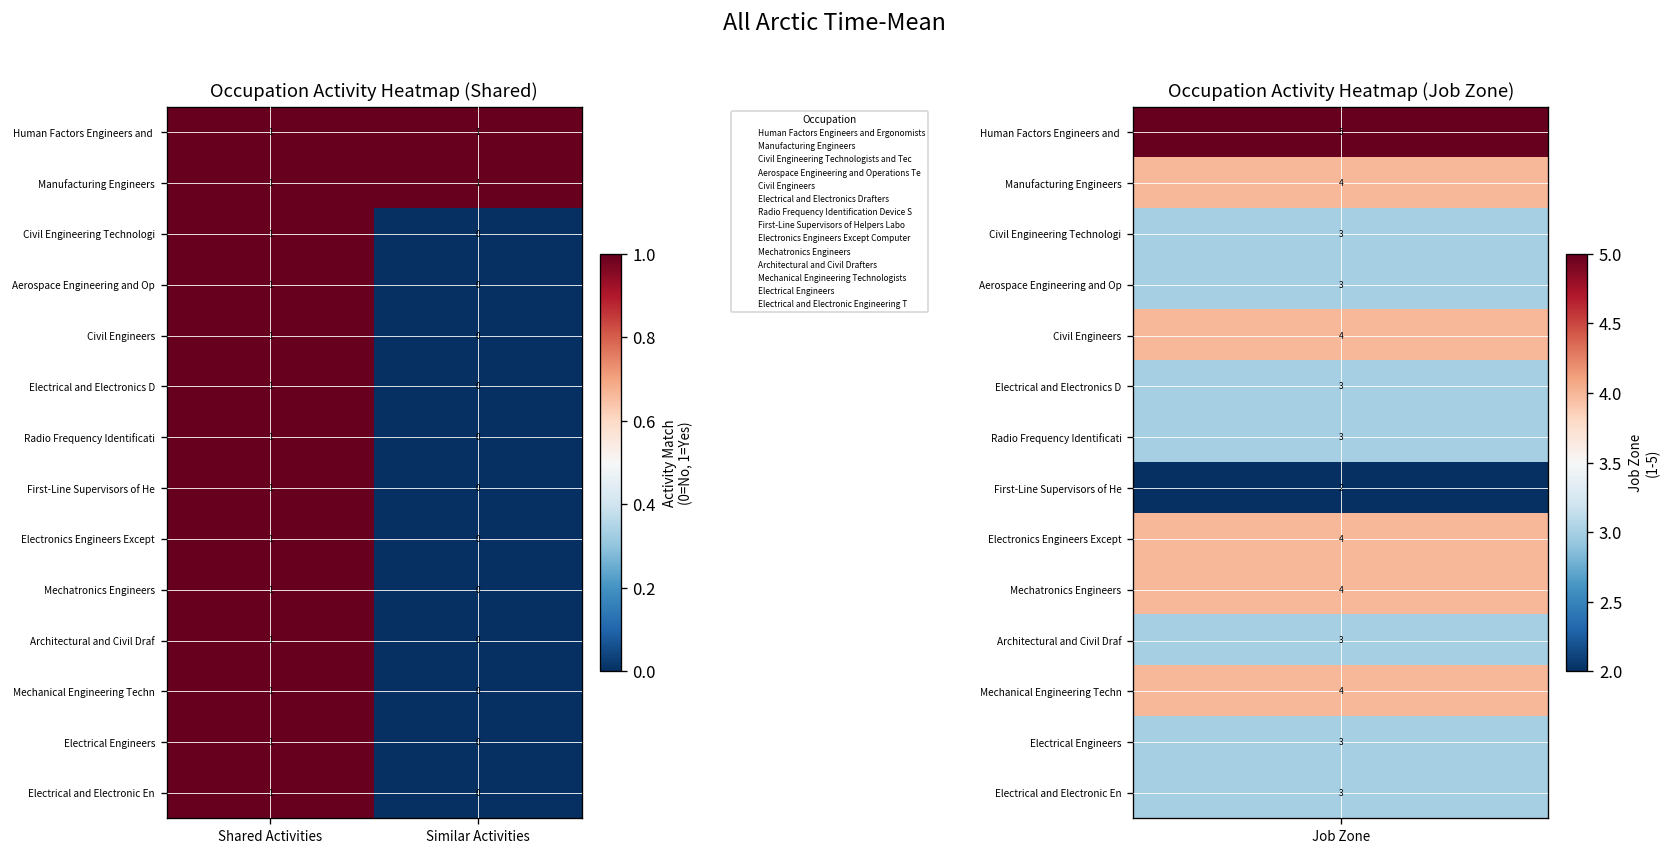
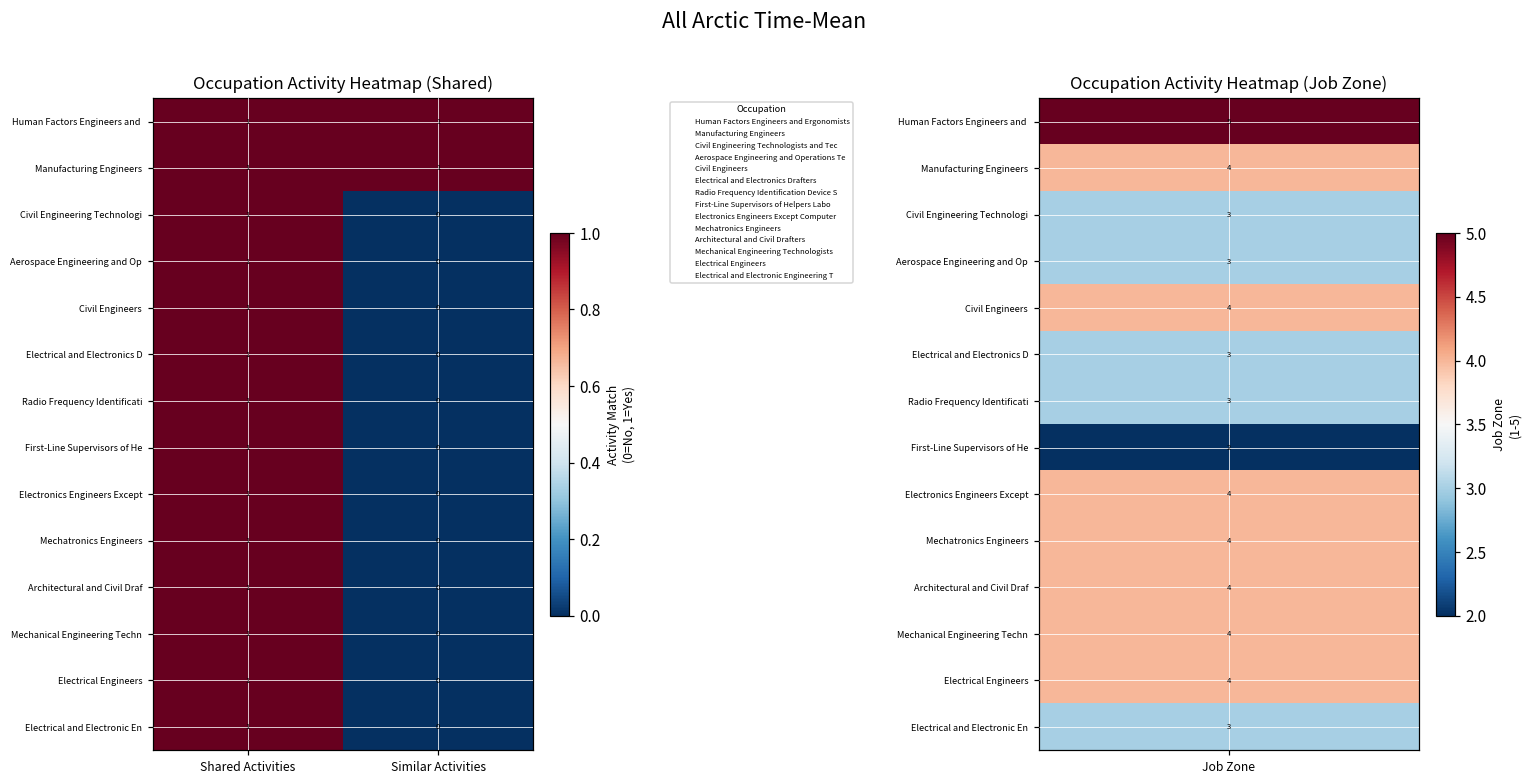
  {
    "Occupation Activity Heatmap (Shared)": {
      "Human Factors Engineers and": {
        "Shared Activities": 1,
        "Similar Activities": 1
      },
      "Manufacturing Engineers": {
        "Shared Activities": 1,
        "Similar Activities": 1
      },
      "Civil Engineering Technologi": {
        "Shared Activities": 1,
        "Similar Activities": 0
      },
      "Aerospace Engineering and Op": {
        "Shared Activities": 1,
        "Similar Activities": 0
      },
      "Civil Engineers": {
        "Shared Activities": 1,
        "Similar Activities": 0
      },
      "Electrical and Electronics D": {
        "Shared Activities": 1,
        "Similar Activities": 0
      },
      "Radio Frequency Identificati": {
        "Shared Activities": 1,
        "Similar Activities": 0
      },
      "First-Line Supervisors of He": {
        "Shared Activities": 1,
        "Similar Activities": 0
      },
      "Electronics Engineers Except": {
        "Shared Activities": 1,
        "Similar Activities": 0
      },
      "Mechatronics Engineers": {
        "Shared Activities": 1,
        "Similar Activities": 0
      },
      "Architectural and Civil Draf": {
        "Shared Activities": 1,
        "Similar Activities": 0
      },
      "Mechanical Engineering Techn": {
        "Shared Activities": 1,
        "Similar Activities": 0
      },
      "Electrical Engineers": {
        "Shared Activities": 1,
        "Similar Activities": 0
      },
      "Electrical and Electronic En": {
        "Shared Activities": 1,
        "Similar Activities": 0
      }
    },
    "Occupation Activity Heatmap (Job Zone)": {
      "Human Factors Engineers and": {
        "Job Zone": 5
      },
      "Manufacturing Engineers": {
        "Job Zone": 4
      },
      "Civil Engineering Technologi": {
        "Job Zone": 3
      },
      "Aerospace Engineering and Op": {
        "Job Zone": 3
      },
      "Civil Engineers": {
        "Job Zone": 4
      },
      "Electrical and Electronics D": {
        "Job Zone": 3
      },
      "Radio Frequency Identificati": {
        "Job Zone": 3
      },
      "First-Line Supervisors of He": {
        "Job Zone": 2
      },
      "Electronics Engineers Except": {
        "Job Zone": 4
      },
      "Mechatronics Engineers": {
        "Job Zone": 4
      },
      "Architectural and Civil Draf": {
-       "Job Zone": 3
+       "Job Zone": 4
      },
      "Mechanical Engineering Techn": {
        "Job Zone": 4
      },
      "Electrical Engineers": {
-       "Job Zone": 3
+       "Job Zone": 4
      },
      "Electrical and Electronic En": {
        "Job Zone": 3
      }
    }
  }
